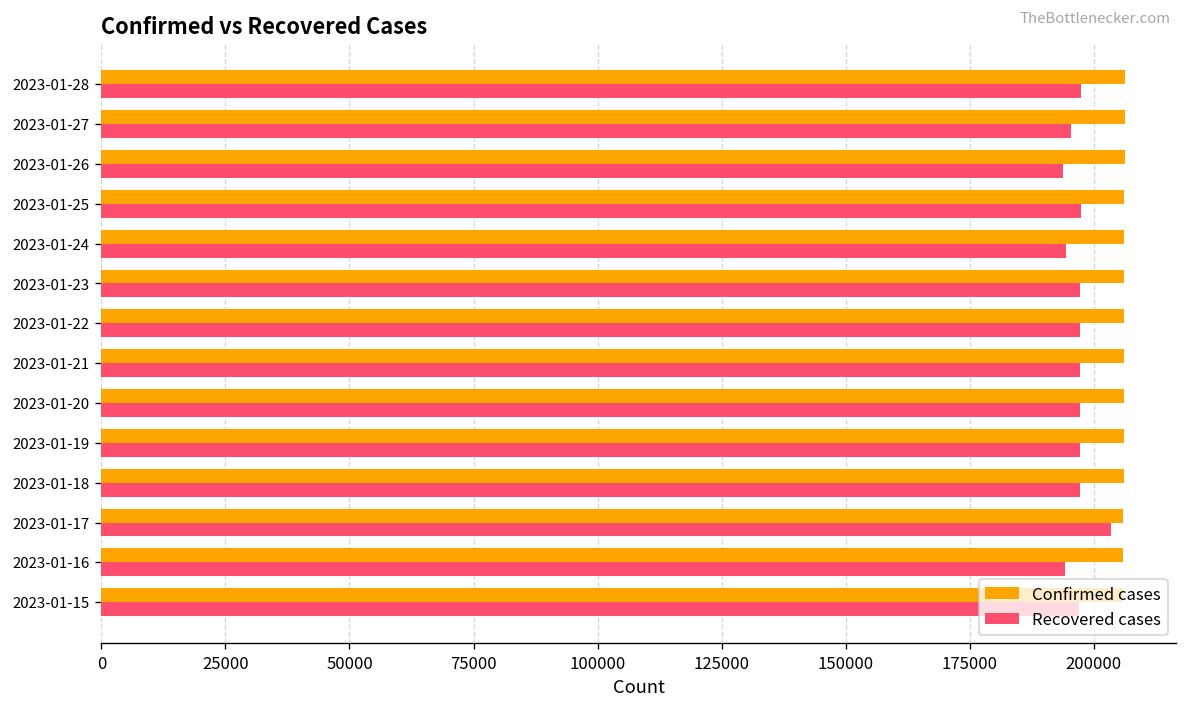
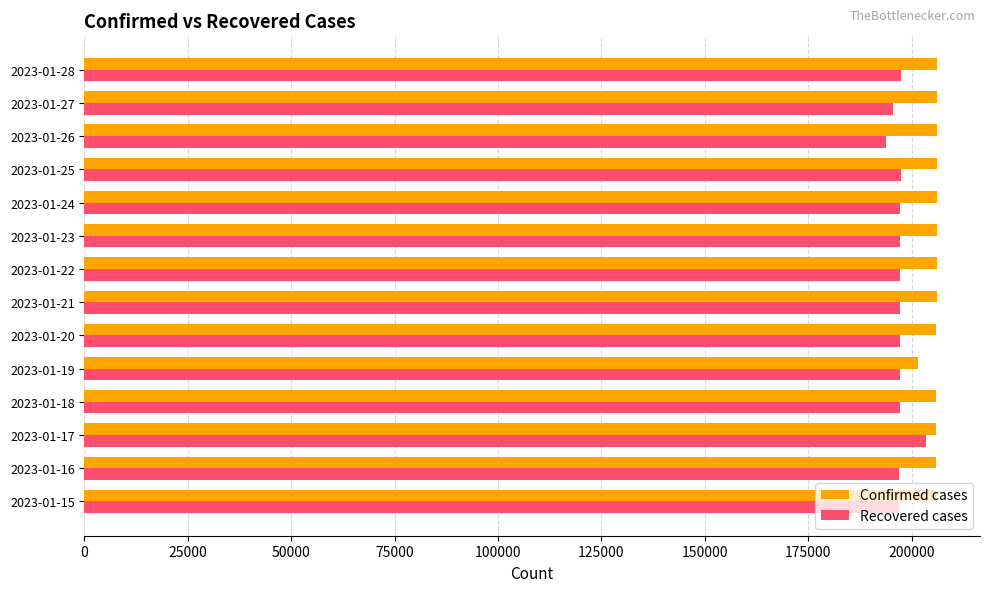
  {
    "Confirmed cases": {
      "2023-01-28": 206000,
      "2023-01-27": 206000,
      "2023-01-26": 206000,
      "2023-01-25": 206000,
      "2023-01-24": 206000,
      "2023-01-23": 206000,
      "2023-01-22": 206000,
      "2023-01-21": 206000,
      "2023-01-20": 206000,
-     "2023-01-19": 206000,
+     "2023-01-19": 202000,
      "2023-01-18": 206000,
      "2023-01-17": 206000,
      "2023-01-16": 206000
    },
    "Recovered cases": {
      "2023-01-28": 197000,
      "2023-01-27": 195000,
      "2023-01-26": 194000,
      "2023-01-25": 197000,
-     "2023-01-24": 194000,
+     "2023-01-24": 197000,
      "2023-01-23": 197000,
      "2023-01-22": 197000,
      "2023-01-21": 197000,
      "2023-01-20": 197000,
      "2023-01-19": 197000,
      "2023-01-18": 197000,
      "2023-01-17": 203000,
-     "2023-01-16": 194000
+     "2023-01-16": 197000
    }
  }
